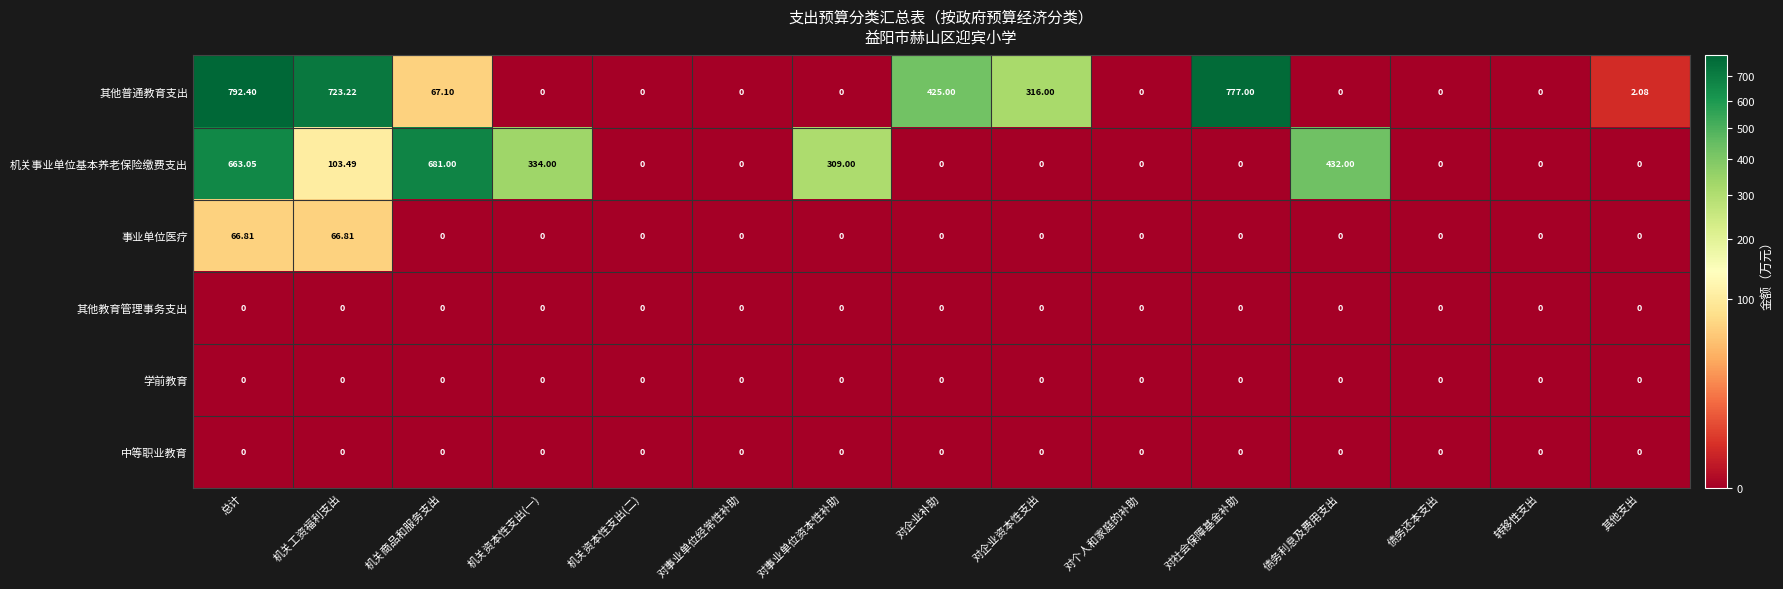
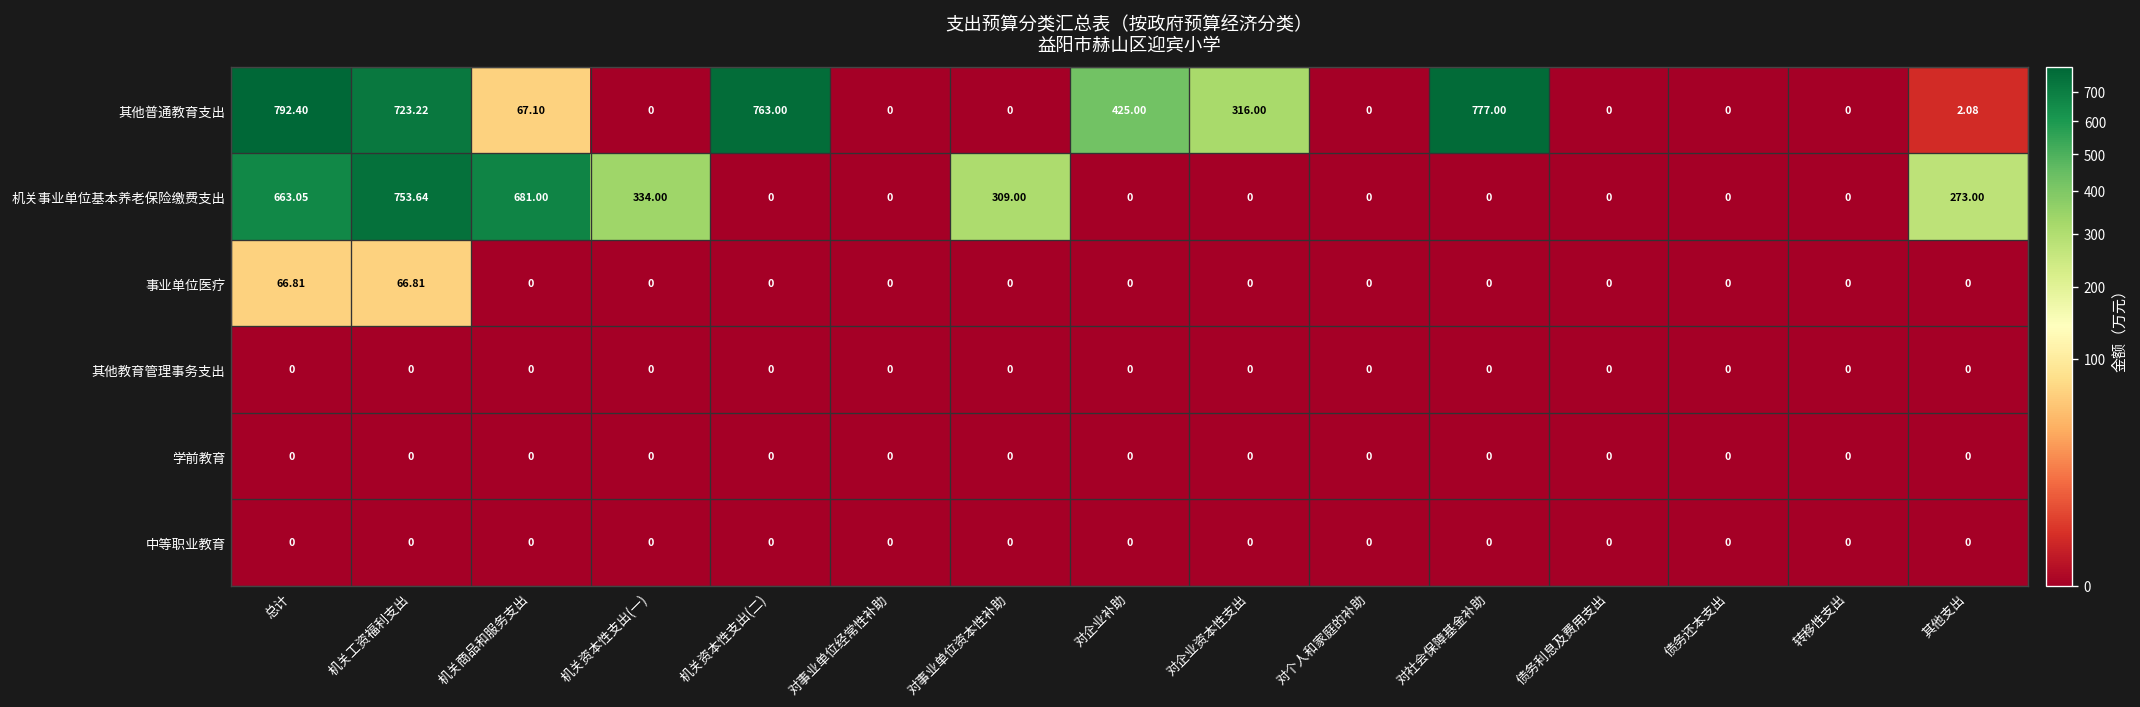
  {
    "其他普通教育支出": {
      "总计": 792.40,
      "机关工资福利支出": 723.22,
      "机关商品和服务支出": 67.10,
      "机关资本性支出(一)": 0,
-     "机关资本性支出(二)": 0,
+     "机关资本性支出(二)": 763.00,
      "对事业单位经常性补助": 0,
      "对事业单位资本性补助": 0,
      "对企业补助": 425.00,
      "对企业资本性支出": 316.00,
      "对个人和家庭的补助": 0,
      "对社会保障基金补助": 777.00,
      "债务利息及费用支出": 0,
      "债务还本支出": 0,
      "转移性支出": 0,
      "其他支出": 2.08
    },
    "机关事业单位基本养老保险缴费支出": {
      "总计": 663.05,
-     "机关工资福利支出": 103.49,
+     "机关工资福利支出": 753.64,
      "机关商品和服务支出": 681.00,
      "机关资本性支出(一)": 334.00,
      "机关资本性支出(二)": 0,
      "对事业单位经常性补助": 0,
      "对事业单位资本性补助": 309.00,
      "对企业补助": 0,
      "对企业资本性支出": 0,
      "对个人和家庭的补助": 0,
      "对社会保障基金补助": 0,
-     "债务利息及费用支出": 432.00,
+     "债务利息及费用支出": 0,
      "债务还本支出": 0,
      "转移性支出": 0,
-     "其他支出": 0
+     "其他支出": 273.00
    },
    "事业单位医疗": {
      "总计": 66.81,
      "机关工资福利支出": 66.81,
      "机关商品和服务支出": 0,
      "机关资本性支出(一)": 0,
      "机关资本性支出(二)": 0,
      "对事业单位经常性补助": 0,
      "对事业单位资本性补助": 0,
      "对企业补助": 0,
      "对企业资本性支出": 0,
      "对个人和家庭的补助": 0,
      "对社会保障基金补助": 0,
      "债务利息及费用支出": 0,
      "债务还本支出": 0,
      "转移性支出": 0,
      "其他支出": 0
    },
    "其他教育管理事务支出": {
      "总计": 0,
      "机关工资福利支出": 0,
      "机关商品和服务支出": 0,
      "机关资本性支出(一)": 0,
      "机关资本性支出(二)": 0,
      "对事业单位经常性补助": 0,
      "对事业单位资本性补助": 0,
      "对企业补助": 0,
      "对企业资本性支出": 0,
      "对个人和家庭的补助": 0,
      "对社会保障基金补助": 0,
      "债务利息及费用支出": 0,
      "债务还本支出": 0,
      "转移性支出": 0,
      "其他支出": 0
    },
    "学前教育": {
      "总计": 0,
      "机关工资福利支出": 0,
      "机关商品和服务支出": 0,
      "机关资本性支出(一)": 0,
      "机关资本性支出(二)": 0,
      "对事业单位经常性补助": 0,
      "对事业单位资本性补助": 0,
      "对企业补助": 0,
      "对企业资本性支出": 0,
      "对个人和家庭的补助": 0,
      "对社会保障基金补助": 0,
      "债务利息及费用支出": 0,
      "债务还本支出": 0,
      "转移性支出": 0,
      "其他支出": 0
    },
    "中等职业教育": {
      "总计": 0,
      "机关工资福利支出": 0,
      "机关商品和服务支出": 0,
      "机关资本性支出(一)": 0,
      "机关资本性支出(二)": 0,
      "对事业单位经常性补助": 0,
      "对事业单位资本性补助": 0,
      "对企业补助": 0,
      "对企业资本性支出": 0,
      "对个人和家庭的补助": 0,
      "对社会保障基金补助": 0,
      "债务利息及费用支出": 0,
      "债务还本支出": 0,
      "转移性支出": 0,
      "其他支出": 0
    }
  }
